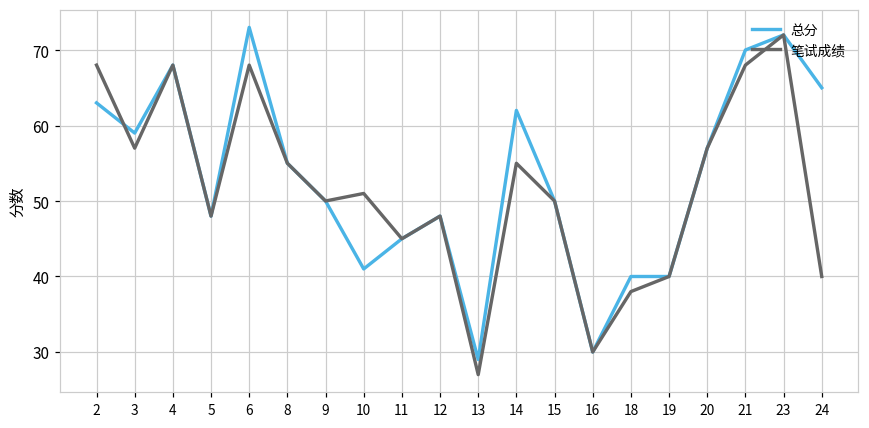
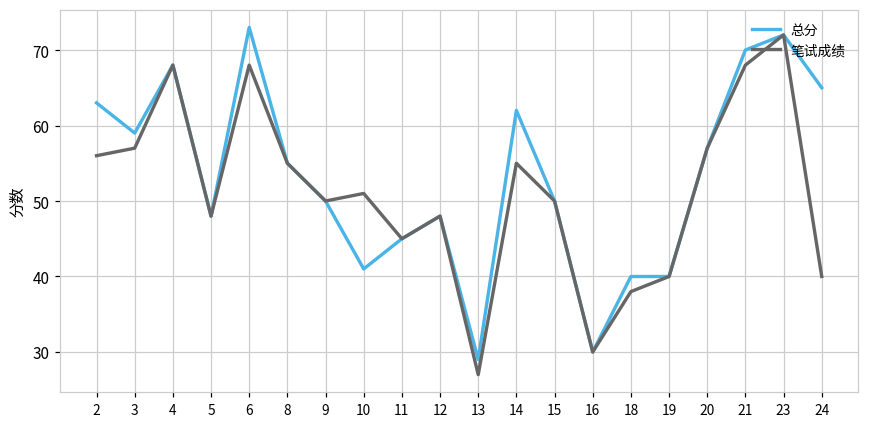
  {
    "总分": {
      "2": 63,
      "3": 59,
      "6": 73,
      "10": 41,
      "13": 29,
      "14": 62,
      "18": 40,
      "21": 70,
      "24": 65
    },
    "笔试成绩": {
-     "2": 68,
+     "2": 56,
      "3": 57,
      "6": 68,
      "10": 51,
      "13": 27,
      "14": 55,
      "18": 38,
      "21": 68,
      "24": 40
    }
  }
